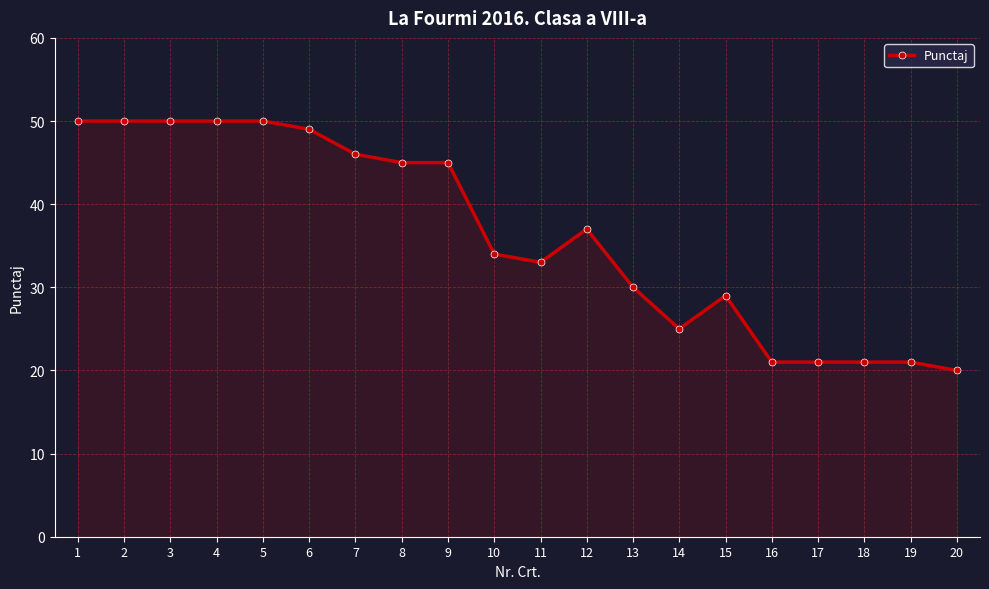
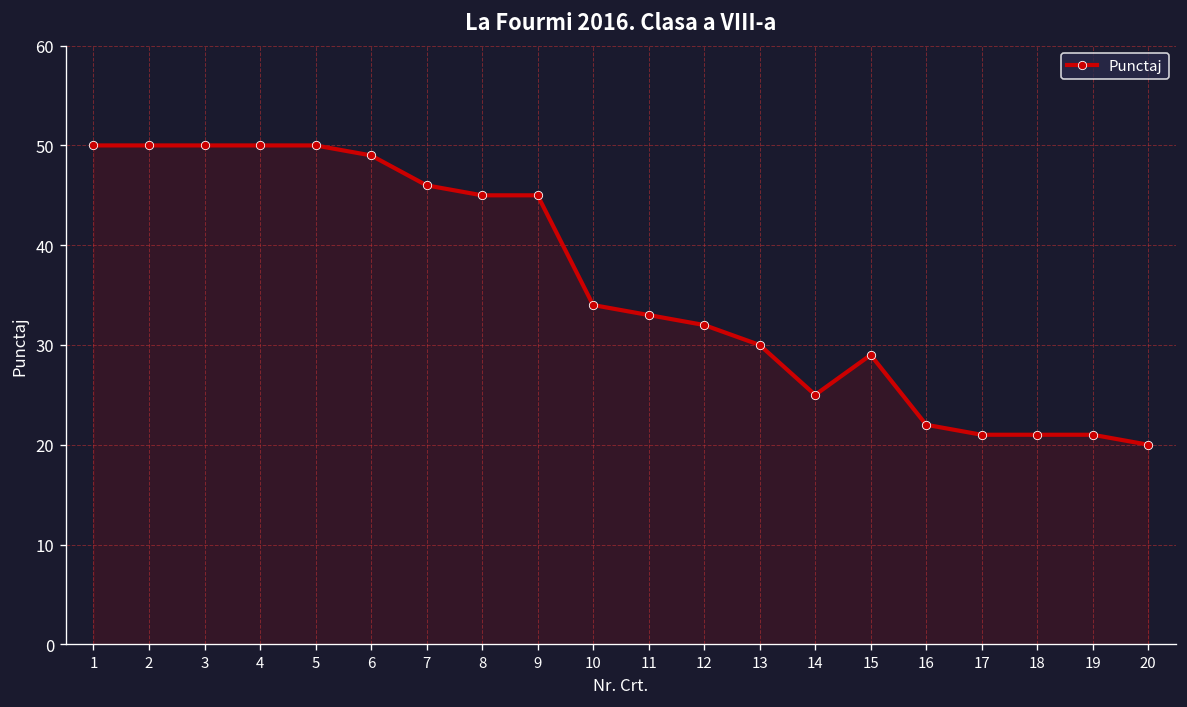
  {
    "1": 50,
    "2": 50,
    "3": 50,
    "4": 50,
    "5": 50,
    "6": 49,
    "7": 46,
    "8": 45,
    "9": 45,
    "10": 34,
    "11": 33,
-   "12": 37,
+   "12": 32,
    "13": 30,
    "14": 25,
    "15": 29,
-   "16": 21,
+   "16": 22,
    "17": 21,
    "18": 21,
    "19": 21,
    "20": 20
  }
